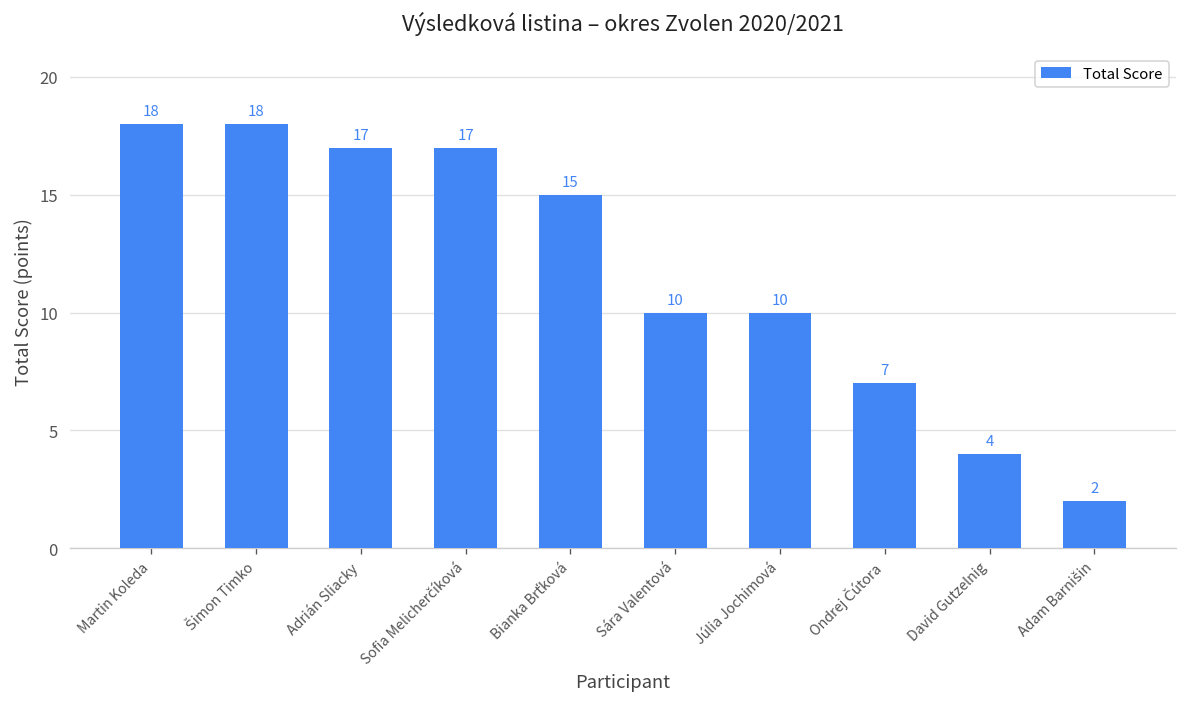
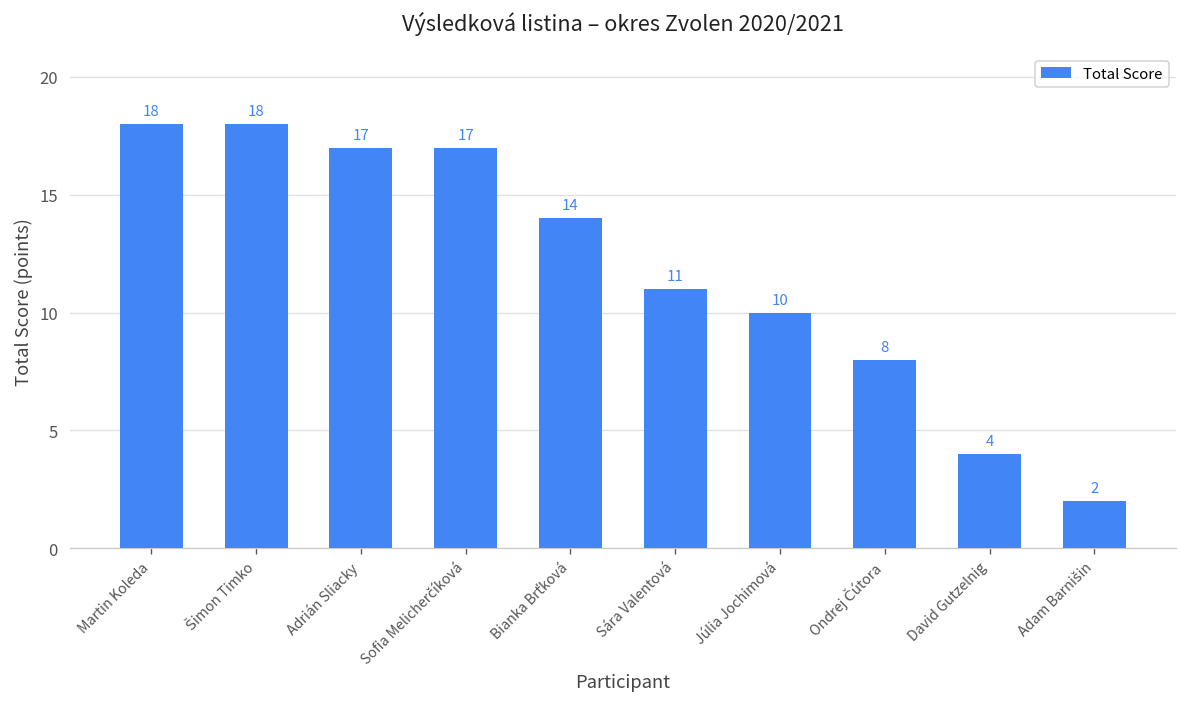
  {
    "Martin Koleda": 18,
    "Šimon Timko": 18,
    "Adrián Sliacky": 17,
    "Sofia Melicherčíková": 17,
-   "Bianka Brťková": 15,
-   "Sára Valentová": 10,
+   "Bianka Brťková": 14,
+   "Sára Valentová": 11,
    "Júlia Jochimová": 10,
-   "Ondrej Čútora": 7,
+   "Ondrej Čútora": 8,
    "David Gutzelnig": 4,
    "Adam Barnišin": 2
  }
